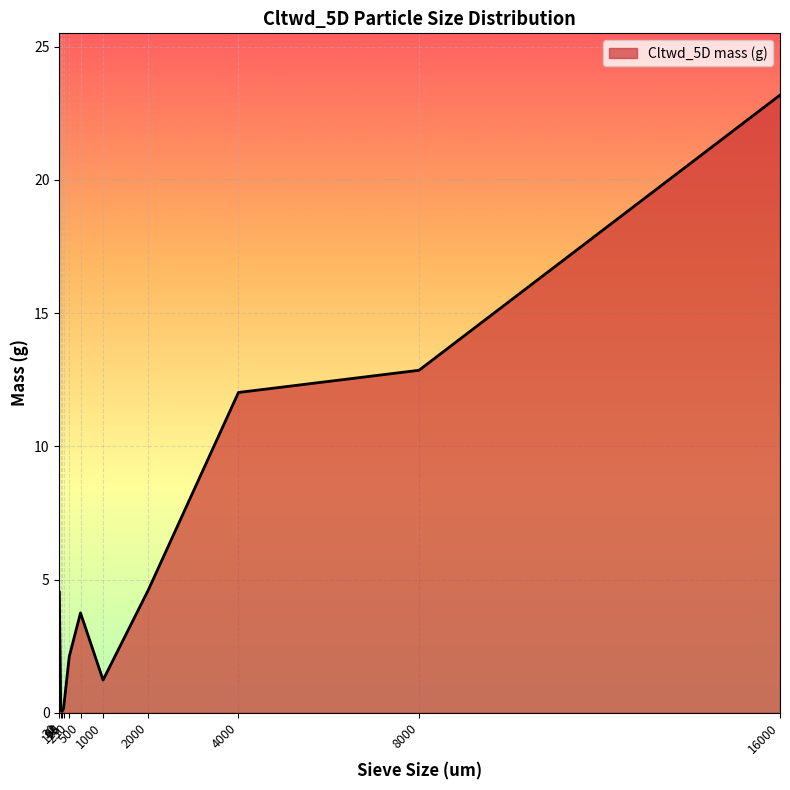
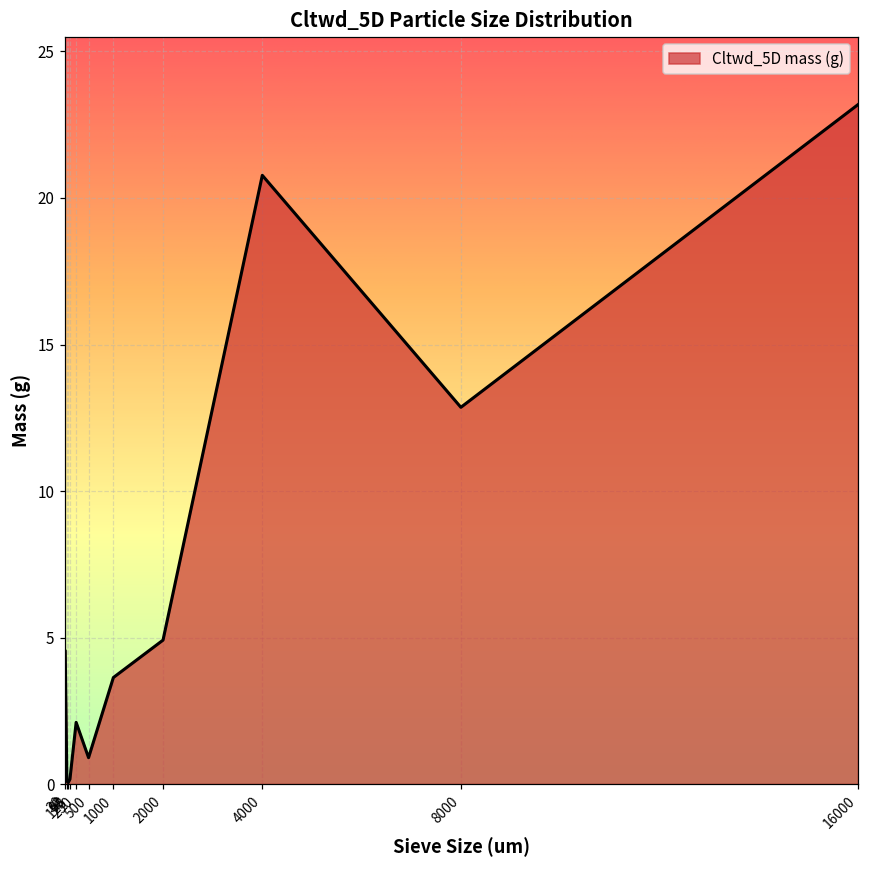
  {
    "30": 4.5,
    "63": 0.1,
    "90": 0.0,
    "125": 0.2,
    "250": 2.1,
-   "500": 3.7,
-   "1000": 1.2,
-   "2000": 4.6,
-   "4000": 12.0,
+   "500": 0.9,
+   "1000": 3.6,
+   "2000": 4.9,
+   "4000": 20.8,
    "8000": 12.9,
    "16000": 23.2
  }
